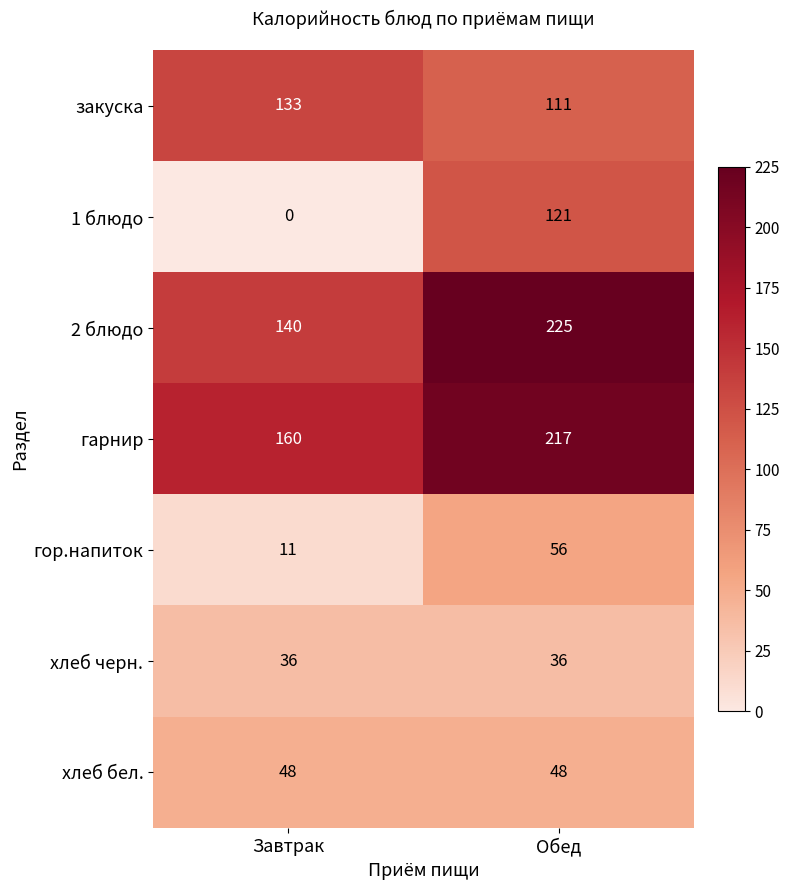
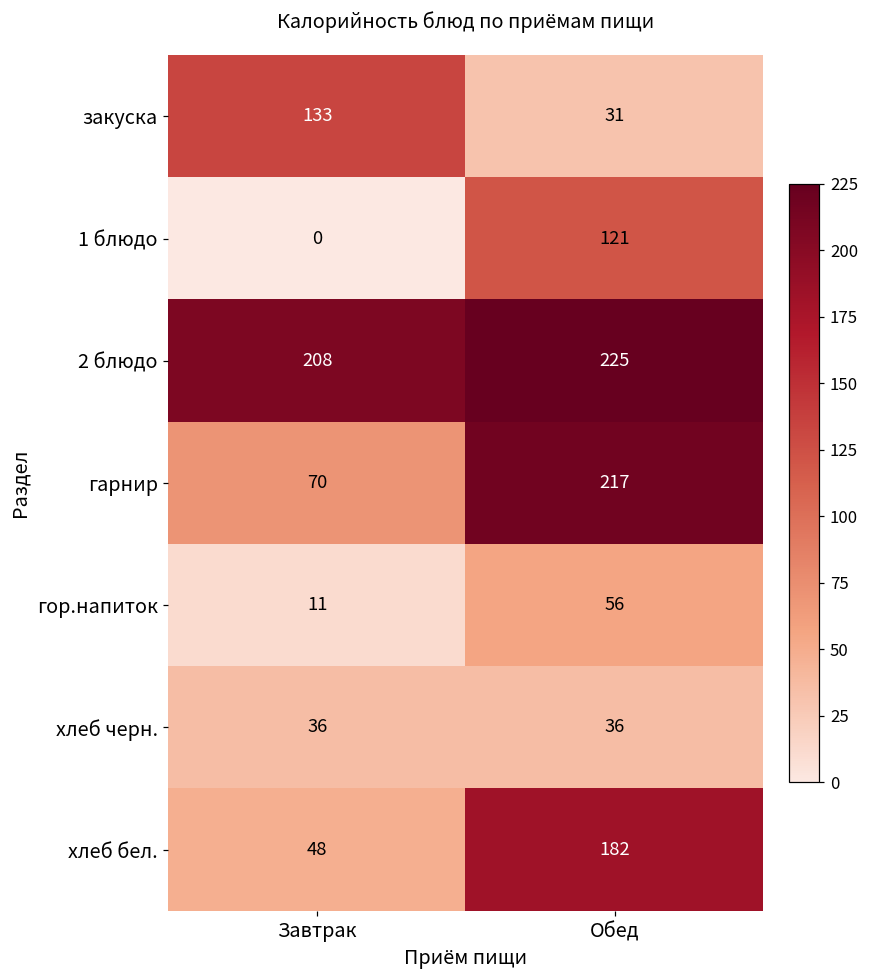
  {
    "закуска": {
      "Завтрак": 133,
-     "Обед": 111
+     "Обед": 31
    },
    "1 блюдо": {
      "Завтрак": 0,
      "Обед": 121
    },
    "2 блюдо": {
-     "Завтрак": 140,
+     "Завтрак": 208,
      "Обед": 225
    },
    "гарнир": {
-     "Завтрак": 160,
+     "Завтрак": 70,
      "Обед": 217
    },
    "гор.напиток": {
      "Завтрак": 11,
      "Обед": 56
    },
    "хлеб черн.": {
      "Завтрак": 36,
      "Обед": 36
    },
    "хлеб бел.": {
      "Завтрак": 48,
-     "Обед": 48
+     "Обед": 182
    }
  }
